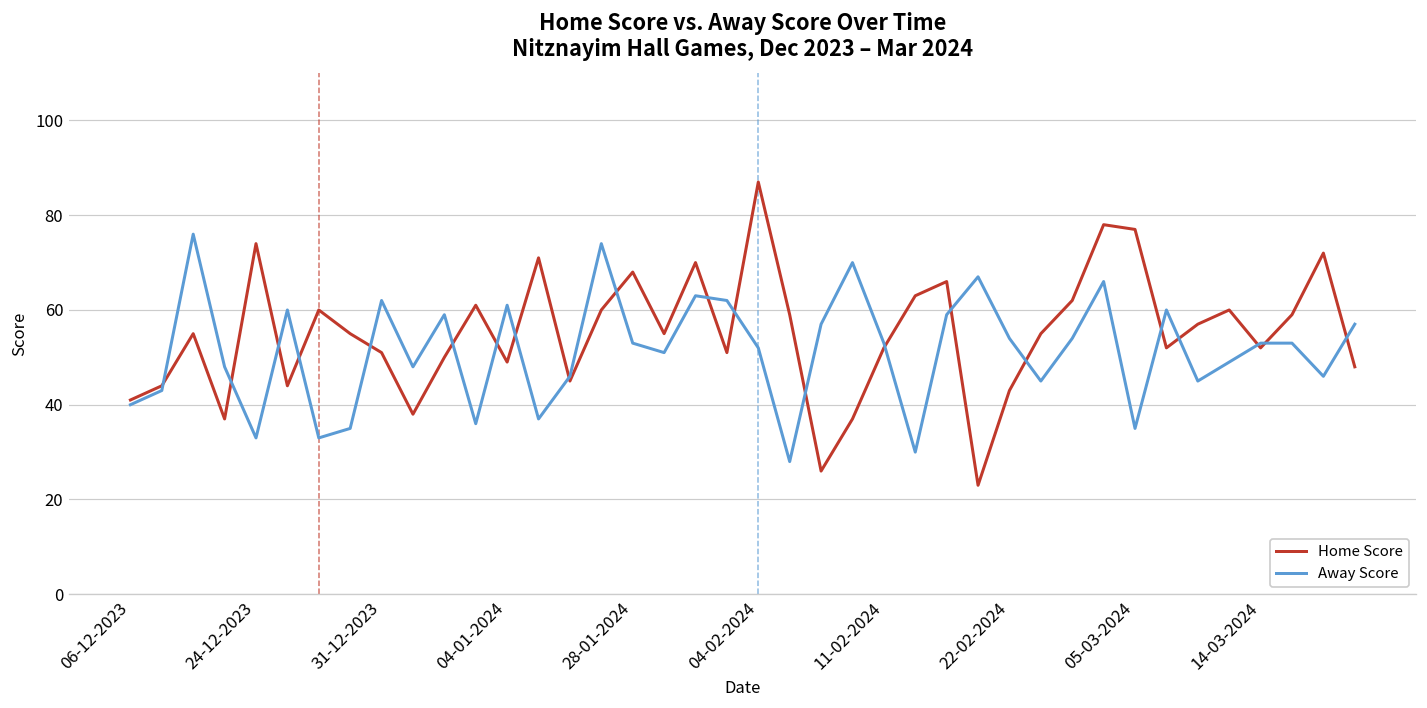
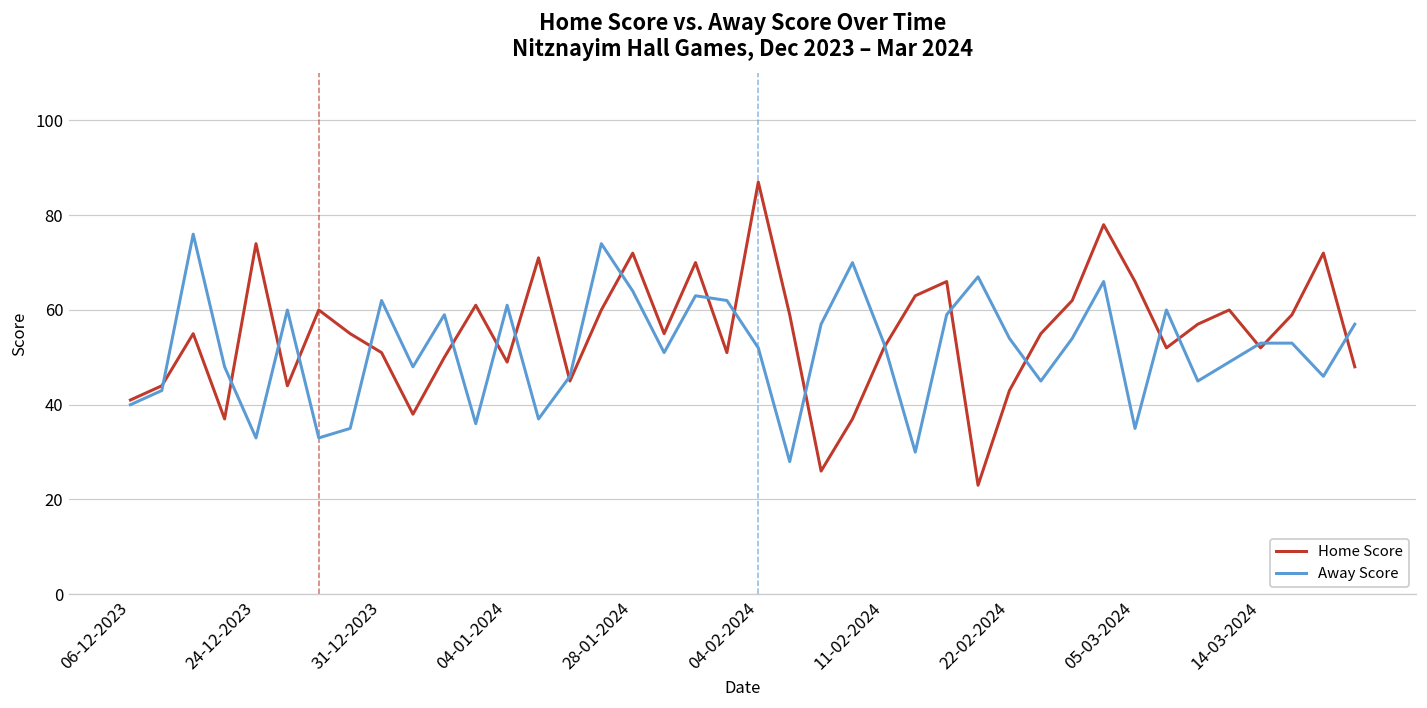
  {
    "Home Score": {
      "06-12-2023": 41,
      "24-12-2023": 74,
-     "28-01-2024": 68,
+     "28-01-2024": 72,
      "11-02-2024": 52,
-     "05-03-2024": 77
+     "05-03-2024": 66
    },
    "Away Score": {
      "06-12-2023": 40,
      "24-12-2023": 33,
-     "28-01-2024": 53,
+     "28-01-2024": 64,
      "11-02-2024": 53,
      "05-03-2024": 35
    }
  }
